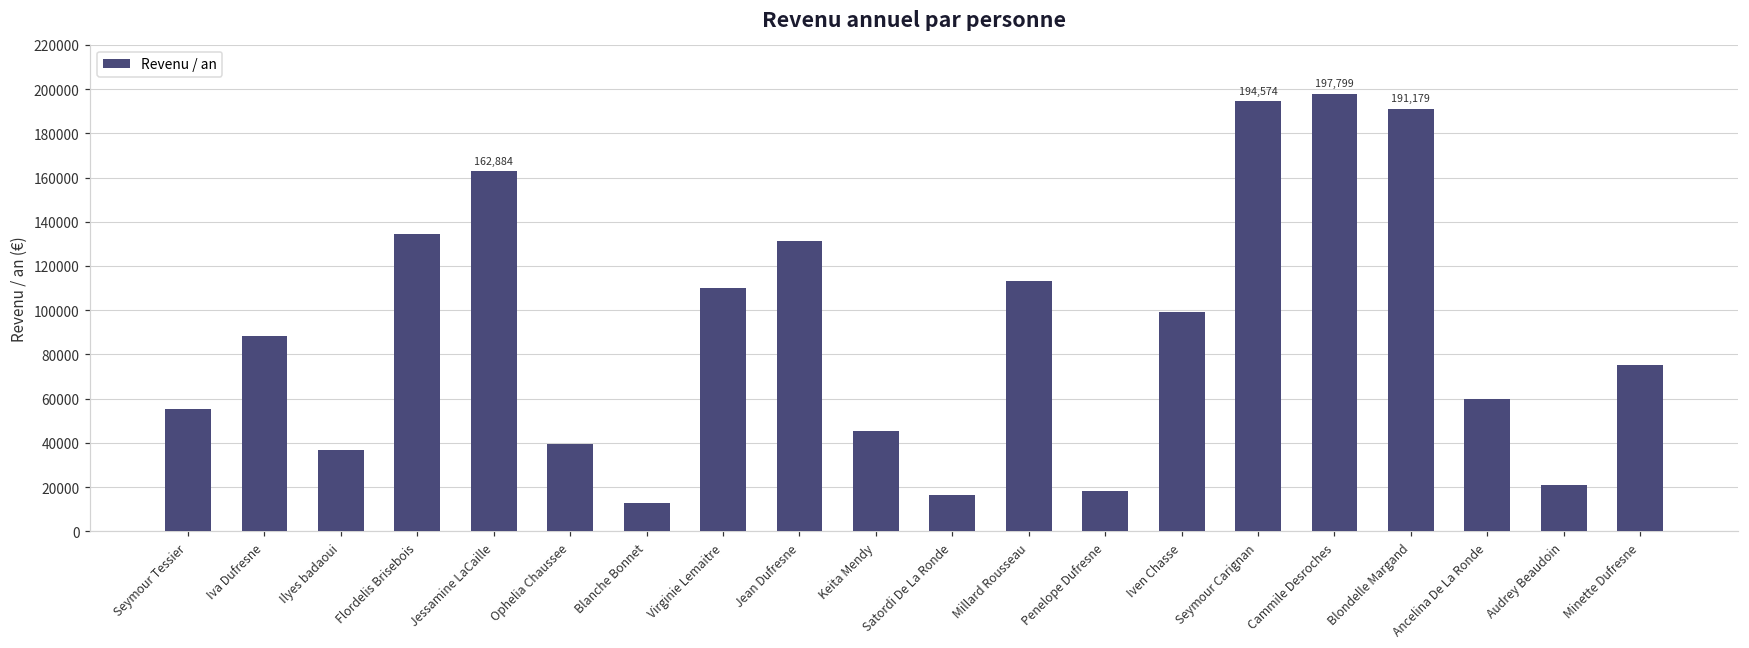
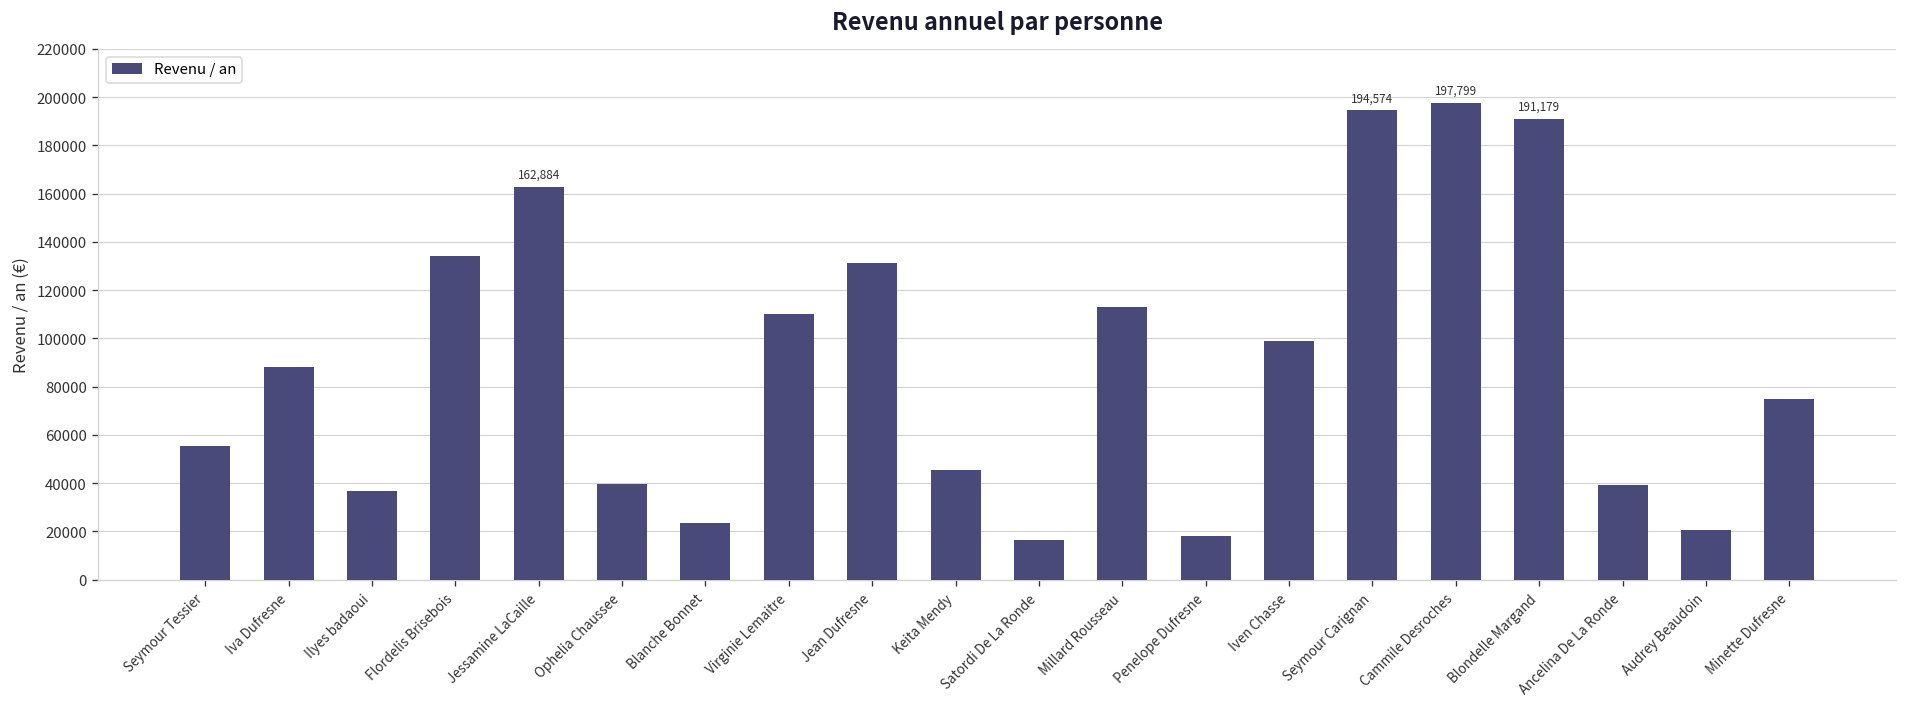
  {
    "Seymour Tessier": 55000,
    "Iva Dufresne": 88000,
    "Ilyes badaoui": 37000,
    "Flordelis Brisebois": 134000,
    "Ophelia Chaussee": 40000,
-   "Blanche Bonnet": 13000,
+   "Blanche Bonnet": 23000,
    "Virginie Lemaitre": 110000,
    "Jean Dufresne": 131000,
    "Keita Mendy": 45000,
    "Satordi De La Ronde": 16000,
    "Millard Rousseau": 113000,
    "Penelope Dufresne": 18000,
    "Iven Chasse": 99000,
-   "Ancelina De La Ronde": 60000,
+   "Ancelina De La Ronde": 39000,
    "Audrey Beaudoin": 21000,
    "Minette Dufresne": 75000
  }
